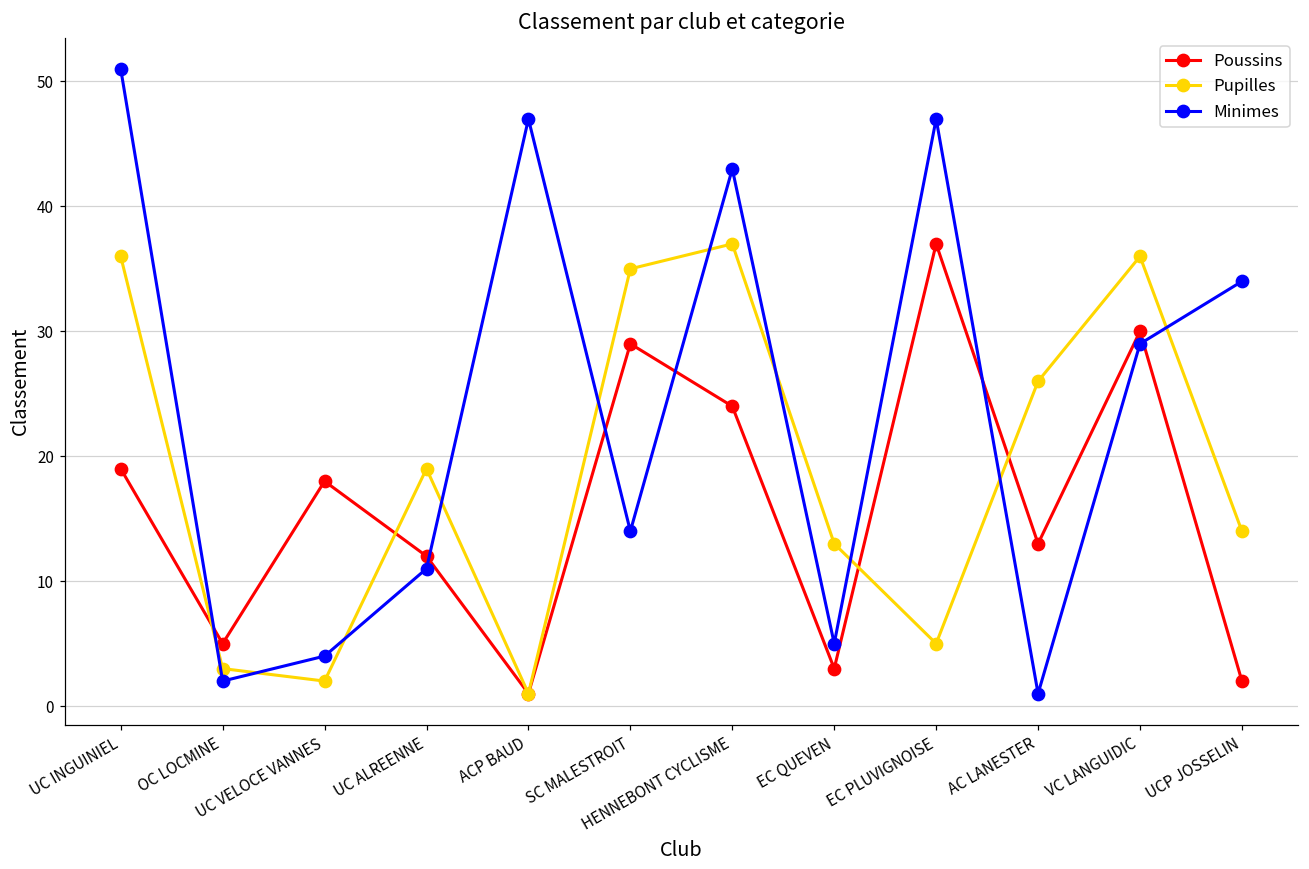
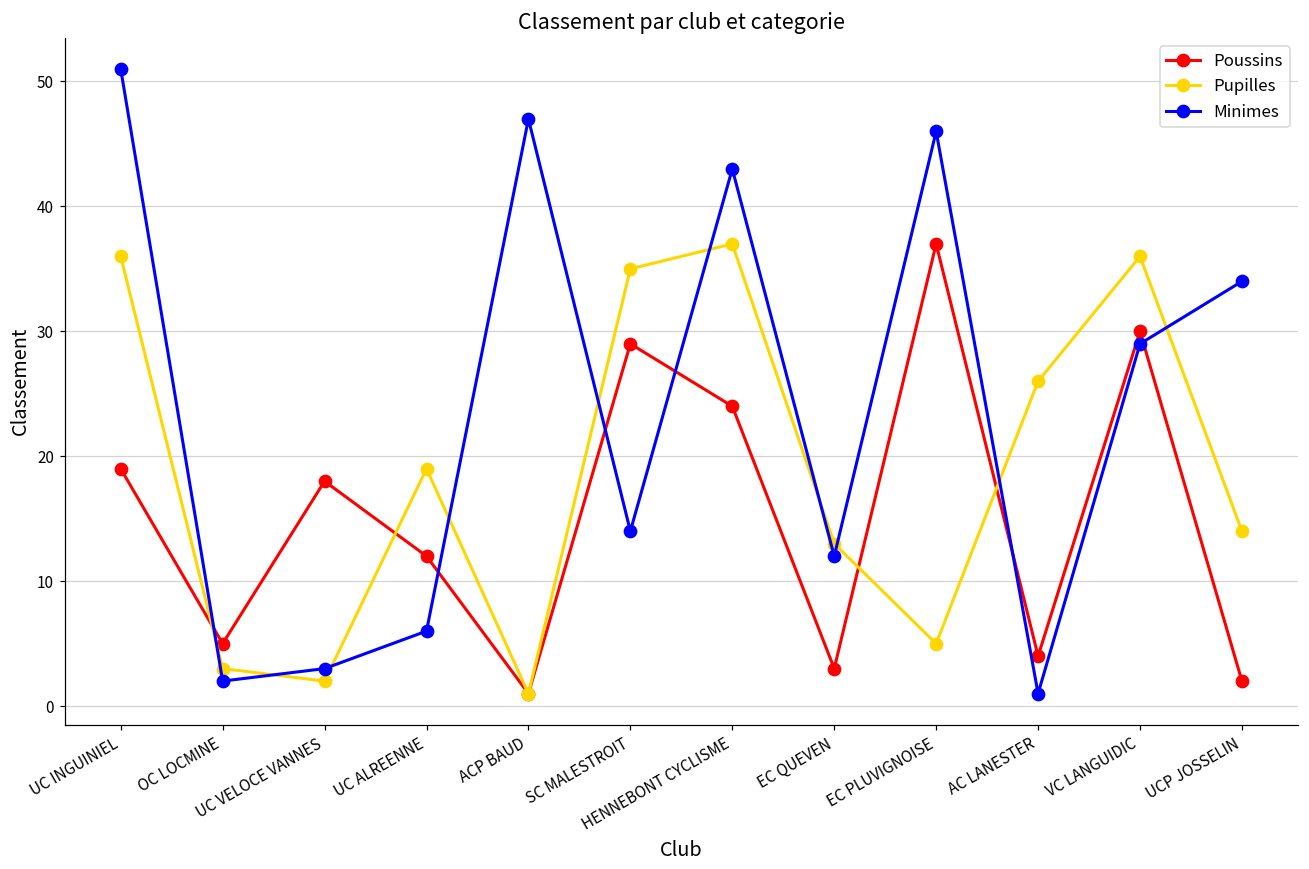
  {
    "Poussins": {
      "UC INGUINIEL": 19,
      "OC LOCMINE": 5,
      "UC VELOCE VANNES": 18,
      "UC ALREENNE": 12,
      "SC MALESTROIT": 29,
      "HENNEBONT CYCLISME": 24,
      "EC QUEVEN": 3,
      "EC PLUVIGNOISE": 37,
-     "AC LANESTER": 13,
+     "AC LANESTER": 4,
      "VC LANGUIDIC": 30,
      "UCP JOSSELIN": 2
    },
    "Pupilles": {
      "UC INGUINIEL": 36,
      "OC LOCMINE": 3,
      "UC VELOCE VANNES": 2,
      "UC ALREENNE": 19,
      "SC MALESTROIT": 35,
      "HENNEBONT CYCLISME": 37,
      "EC QUEVEN": 13,
      "EC PLUVIGNOISE": 5,
      "AC LANESTER": 26,
      "VC LANGUIDIC": 36,
      "UCP JOSSELIN": 14
    },
    "Minimes": {
      "UC INGUINIEL": 51,
      "OC LOCMINE": 2,
-     "UC VELOCE VANNES": 4,
-     "UC ALREENNE": 11,
+     "UC VELOCE VANNES": 3,
+     "UC ALREENNE": 6,
      "ACP BAUD": 47,
      "SC MALESTROIT": 14,
      "HENNEBONT CYCLISME": 43,
-     "EC QUEVEN": 5,
-     "EC PLUVIGNOISE": 47,
+     "EC QUEVEN": 12,
+     "EC PLUVIGNOISE": 46,
      "AC LANESTER": 1,
      "VC LANGUIDIC": 29,
      "UCP JOSSELIN": 34
    }
  }
